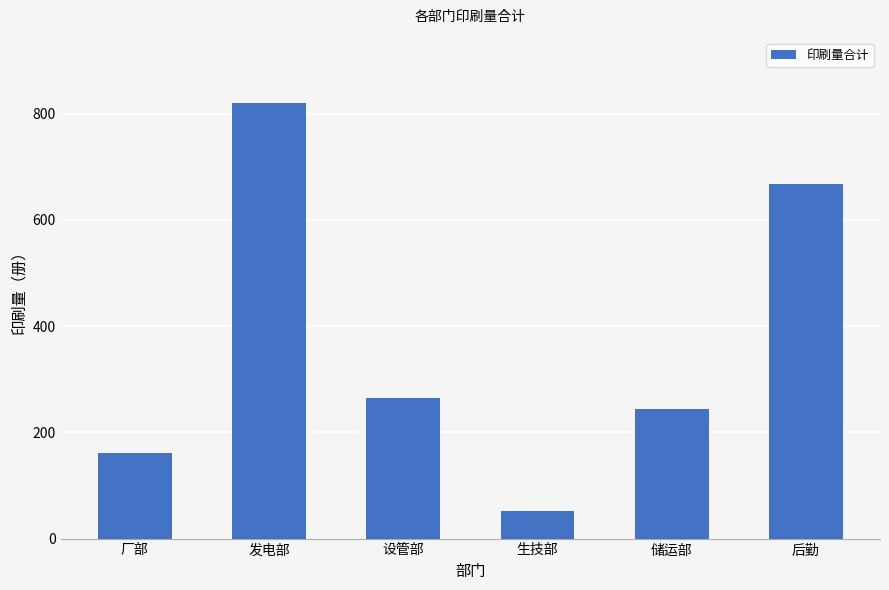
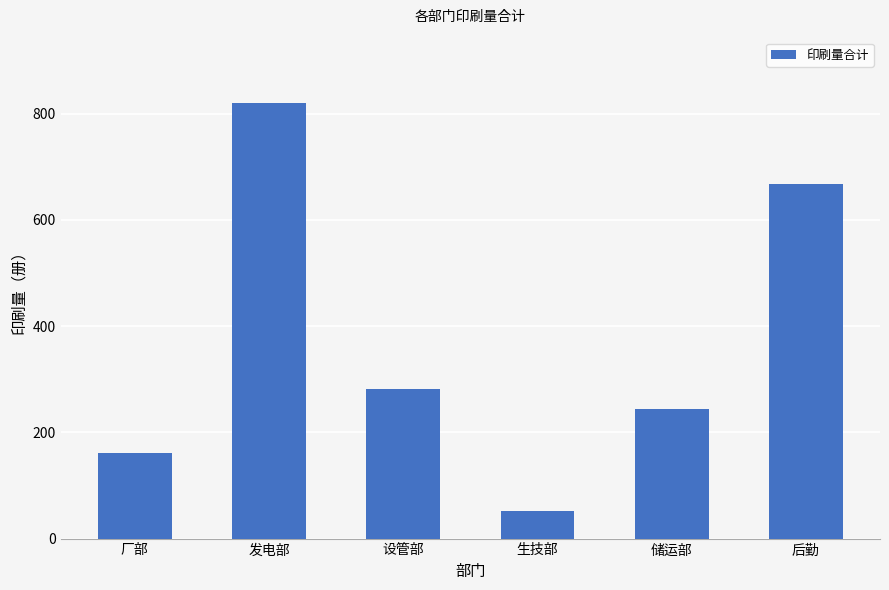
  {
    "厂部": 160,
    "发电部": 820,
-   "设管部": 270,
+   "设管部": 280,
    "生技部": 50,
    "储运部": 240,
    "后勤": 670
  }
